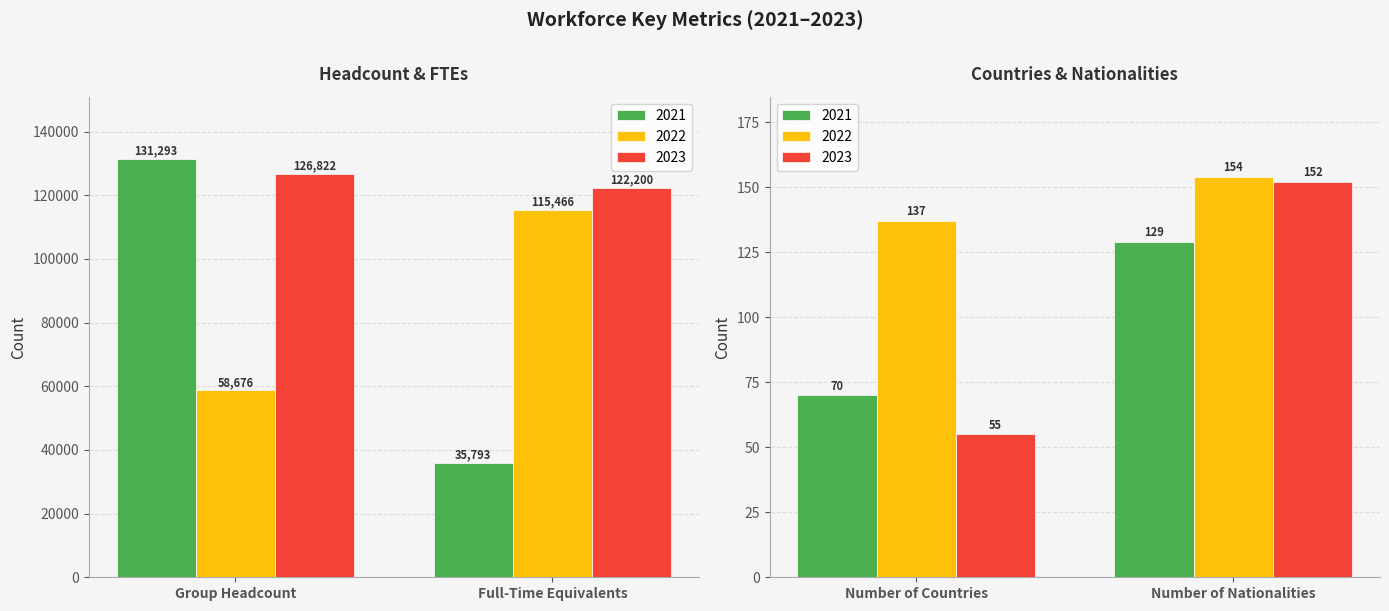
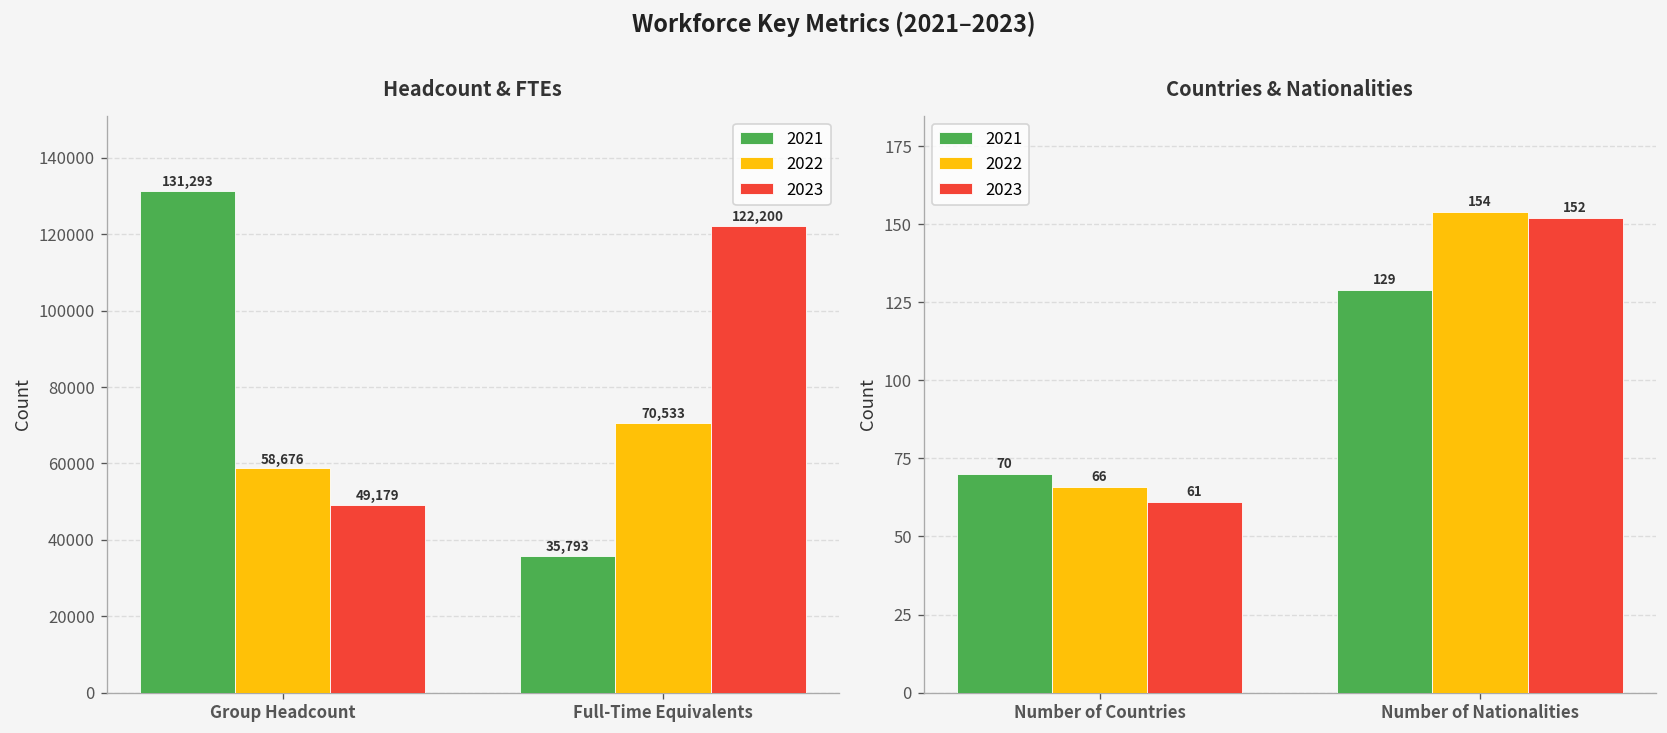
  {
    "Headcount & FTEs": {
      "2021": {
        "Group Headcount": "131,293",
        "Full-Time Equivalents": "35,793"
      },
      "2022": {
        "Group Headcount": "58,676",
-       "Full-Time Equivalents": "115,466"
+       "Full-Time Equivalents": "70,533"
      },
      "2023": {
-       "Group Headcount": "126,822",
+       "Group Headcount": "49,179",
        "Full-Time Equivalents": "122,200"
      }
    },
    "Countries & Nationalities": {
      "2021": {
        "Number of Countries": "70",
        "Number of Nationalities": "129"
      },
      "2022": {
-       "Number of Countries": "137",
+       "Number of Countries": "66",
        "Number of Nationalities": "154"
      },
      "2023": {
-       "Number of Countries": "55",
+       "Number of Countries": "61",
        "Number of Nationalities": "152"
      }
    }
  }
